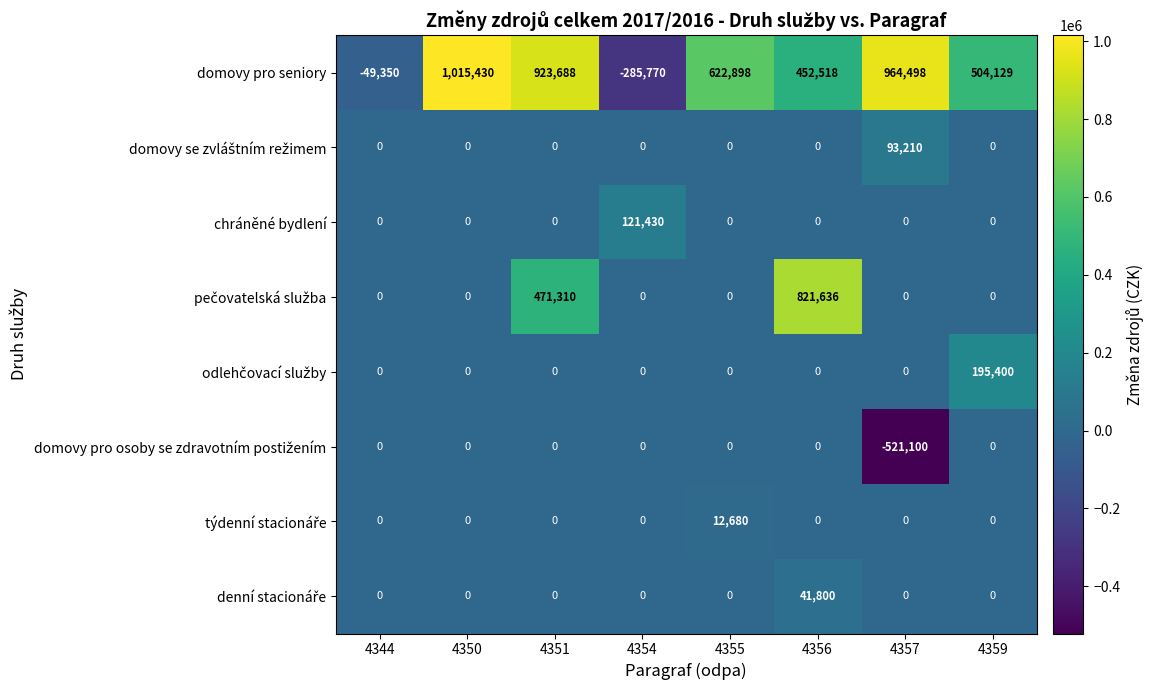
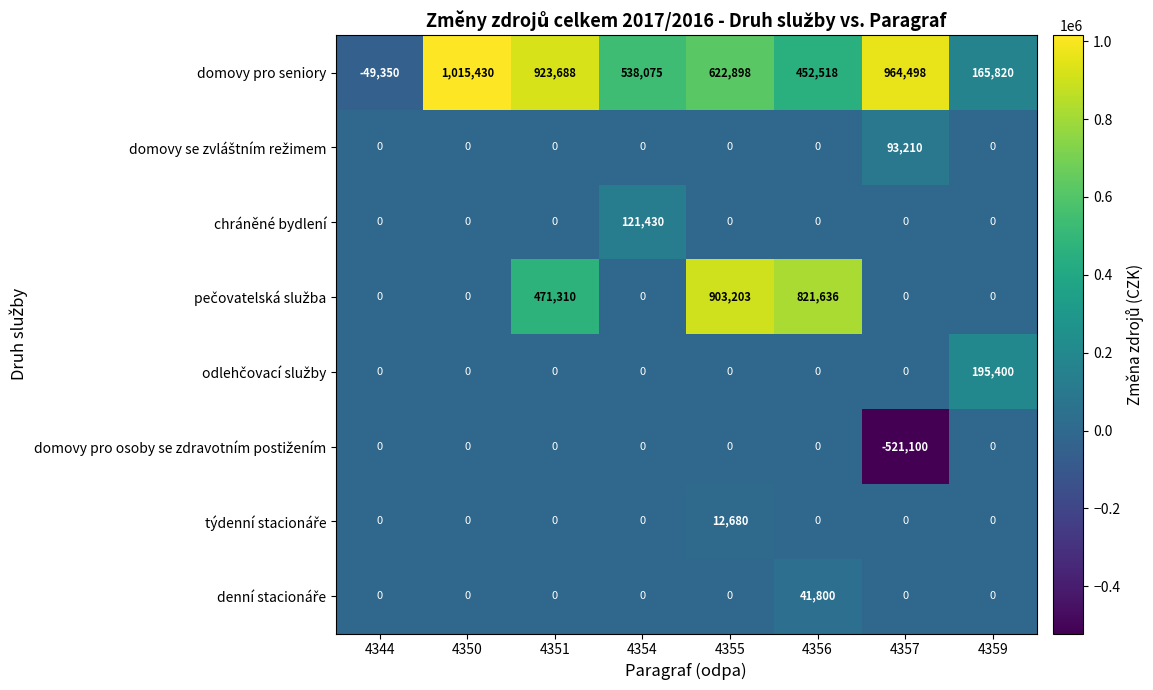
  {
    "domovy pro seniory": {
      "4344": "-49,350",
      "4350": "1,015,430",
      "4351": "923,688",
-     "4354": "-285,770",
+     "4354": "538,075",
      "4355": "622,898",
      "4356": "452,518",
      "4357": "964,498",
-     "4359": "504,129"
+     "4359": "165,820"
    },
    "domovy se zvláštním režimem": {
      "4344": "0",
      "4350": "0",
      "4351": "0",
      "4354": "0",
      "4355": "0",
      "4356": "0",
      "4357": "93,210",
      "4359": "0"
    },
    "chráněné bydlení": {
      "4344": "0",
      "4350": "0",
      "4351": "0",
      "4354": "121,430",
      "4355": "0",
      "4356": "0",
      "4357": "0",
      "4359": "0"
    },
    "pečovatelská služba": {
      "4344": "0",
      "4350": "0",
      "4351": "471,310",
      "4354": "0",
-     "4355": "0",
+     "4355": "903,203",
      "4356": "821,636",
      "4357": "0",
      "4359": "0"
    },
    "odlehčovací služby": {
      "4344": "0",
      "4350": "0",
      "4351": "0",
      "4354": "0",
      "4355": "0",
      "4356": "0",
      "4357": "0",
      "4359": "195,400"
    },
    "domovy pro osoby se zdravotním postižením": {
      "4344": "0",
      "4350": "0",
      "4351": "0",
      "4354": "0",
      "4355": "0",
      "4356": "0",
      "4357": "-521,100",
      "4359": "0"
    },
    "týdenní stacionáře": {
      "4344": "0",
      "4350": "0",
      "4351": "0",
      "4354": "0",
      "4355": "12,680",
      "4356": "0",
      "4357": "0",
      "4359": "0"
    },
    "denní stacionáře": {
      "4344": "0",
      "4350": "0",
      "4351": "0",
      "4354": "0",
      "4355": "0",
      "4356": "41,800",
      "4357": "0",
      "4359": "0"
    }
  }
